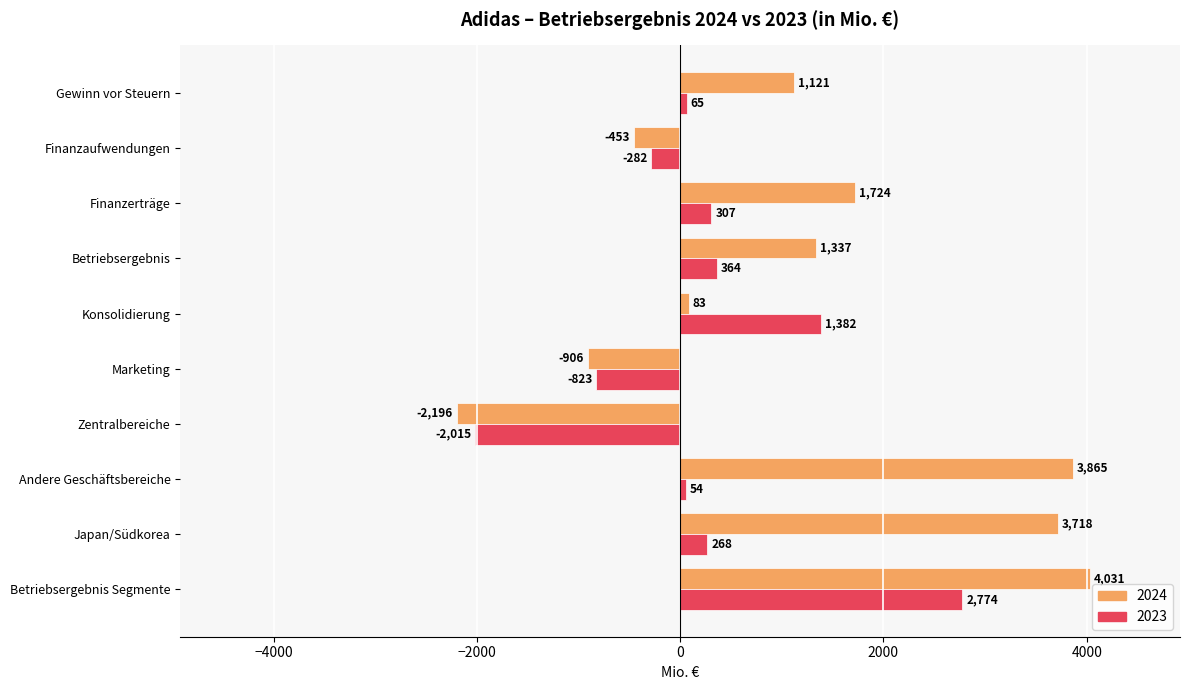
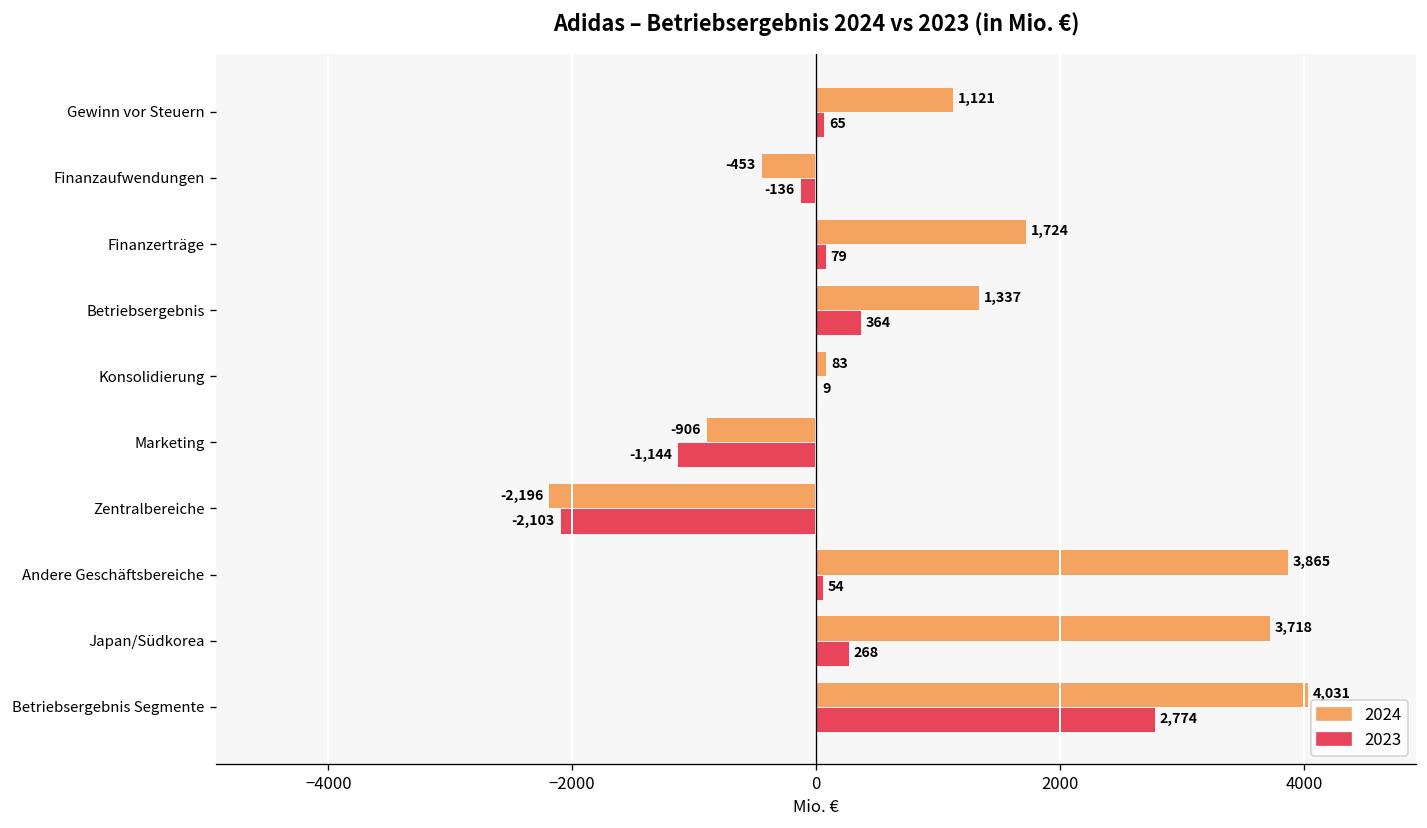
  {
    "2024": {
      "Gewinn vor Steuern": "1,121",
      "Finanzaufwendungen": "-453",
      "Finanzerträge": "1,724",
      "Betriebsergebnis": "1,337",
      "Konsolidierung": "83",
      "Marketing": "-906",
      "Zentralbereiche": "-2,196",
      "Andere Geschäftsbereiche": "3,865",
      "Japan/Südkorea": "3,718"
    },
    "2023": {
      "Gewinn vor Steuern": "65",
-     "Finanzaufwendungen": "-282",
-     "Finanzerträge": "307",
+     "Finanzaufwendungen": "-136",
+     "Finanzerträge": "79",
      "Betriebsergebnis": "364",
-     "Konsolidierung": "1,382",
-     "Marketing": "-823",
-     "Zentralbereiche": "-2,015",
+     "Konsolidierung": "9",
+     "Marketing": "-1,144",
+     "Zentralbereiche": "-2,103",
      "Andere Geschäftsbereiche": "54",
      "Japan/Südkorea": "268",
      "Betriebsergebnis Segmente": "2,774"
    }
  }
